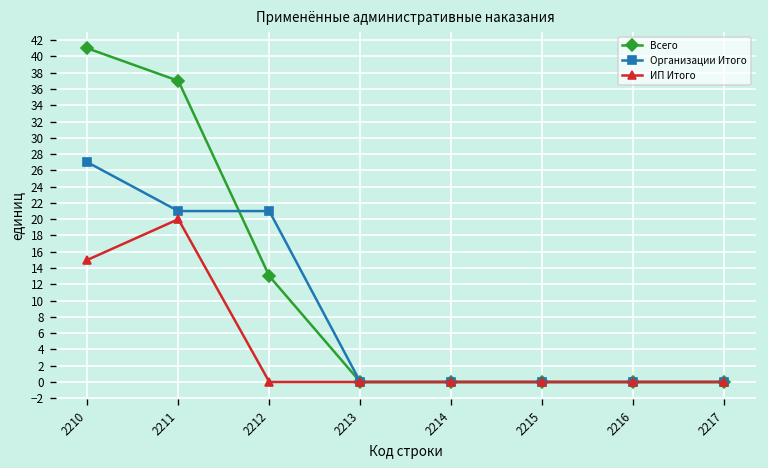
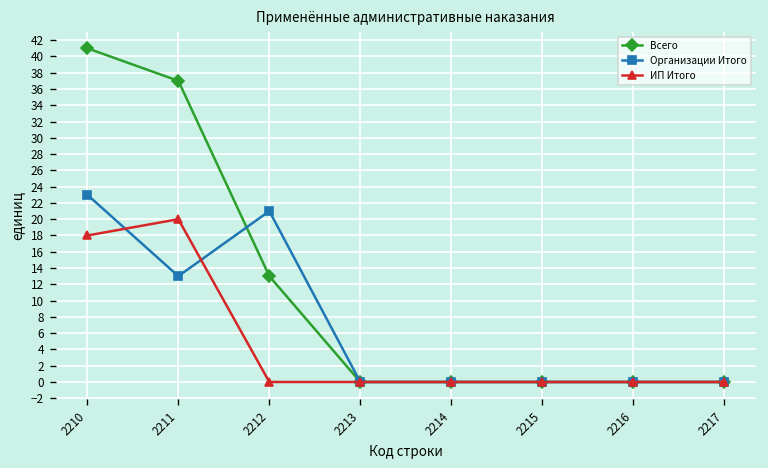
  {
    "Всего": {
      "2210": 41,
      "2211": 37,
      "2212": 13
    },
    "Организации Итого": {
-     "2210": 27,
-     "2211": 21,
+     "2210": 23,
+     "2211": 13,
      "2212": 21
    },
    "ИП Итого": {
-     "2210": 15,
+     "2210": 18,
      "2211": 20,
      "2212": 0
    }
  }
